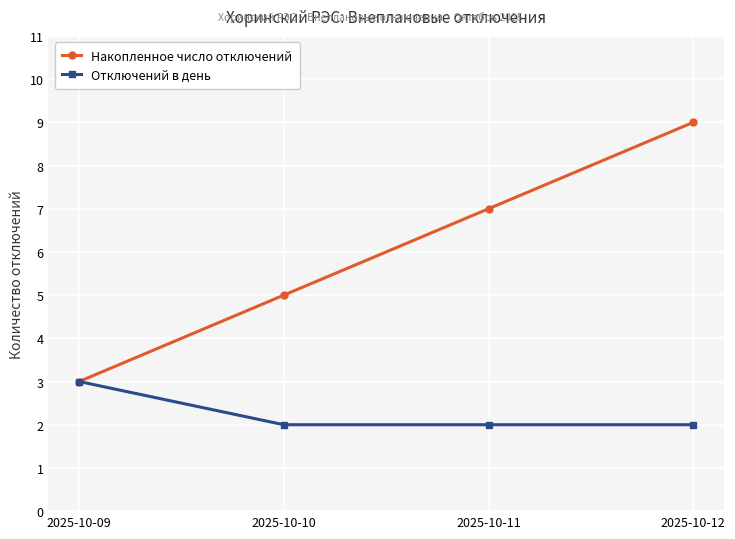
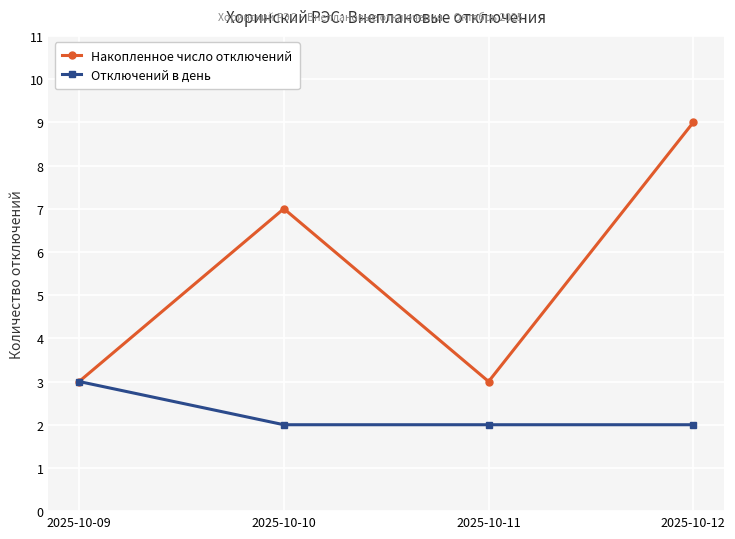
  {
    "Накопленное число отключений": {
-     "2025-10-10": 5,
-     "2025-10-11": 7,
+     "2025-10-10": 7,
+     "2025-10-11": 3,
      "2025-10-12": 9
    },
    "Отключений в день": {
      "2025-10-10": 2,
      "2025-10-11": 2,
      "2025-10-12": 2
    }
  }
